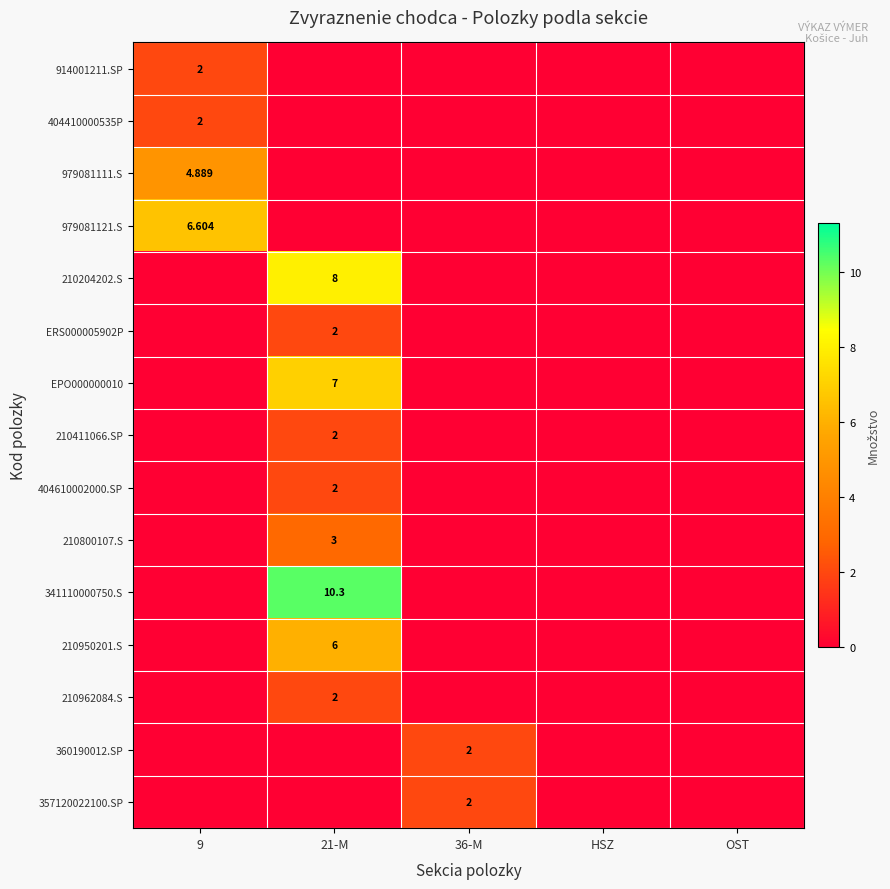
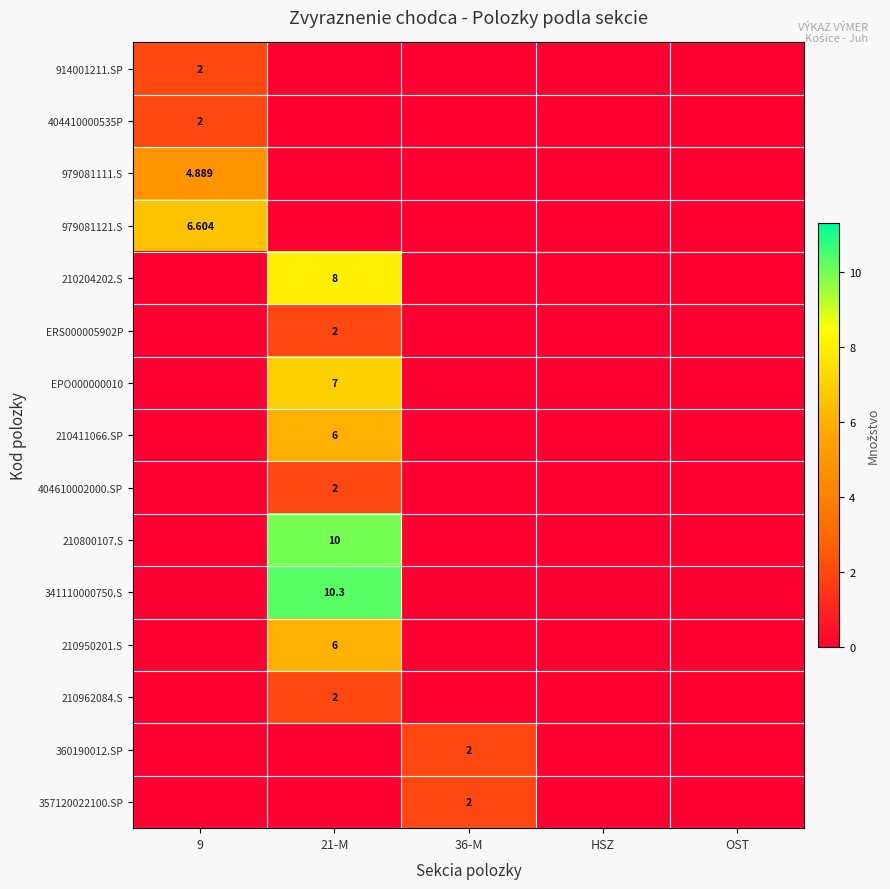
  {
    "914001211.SP": {
      "9": 2
    },
    "404410000535P": {
      "9": 2
    },
    "979081111.S": {
      "9": 4.889
    },
    "979081121.S": {
      "9": 6.604
    },
    "210204202.S": {
      "21-M": 8
    },
    "ERS000005902P": {
      "21-M": 2
    },
    "EPO000000010": {
      "21-M": 7
    },
    "210411066.SP": {
-     "21-M": 2
+     "21-M": 6
    },
    "404610002000.SP": {
      "21-M": 2
    },
    "210800107.S": {
-     "21-M": 3
+     "21-M": 10
    },
    "341110000750.S": {
      "21-M": 10.3
    },
    "210950201.S": {
      "21-M": 6
    },
    "210962084.S": {
      "21-M": 2
    },
    "360190012.SP": {
      "36-M": 2
    },
    "357120022100.SP": {
      "36-M": 2
    }
  }
